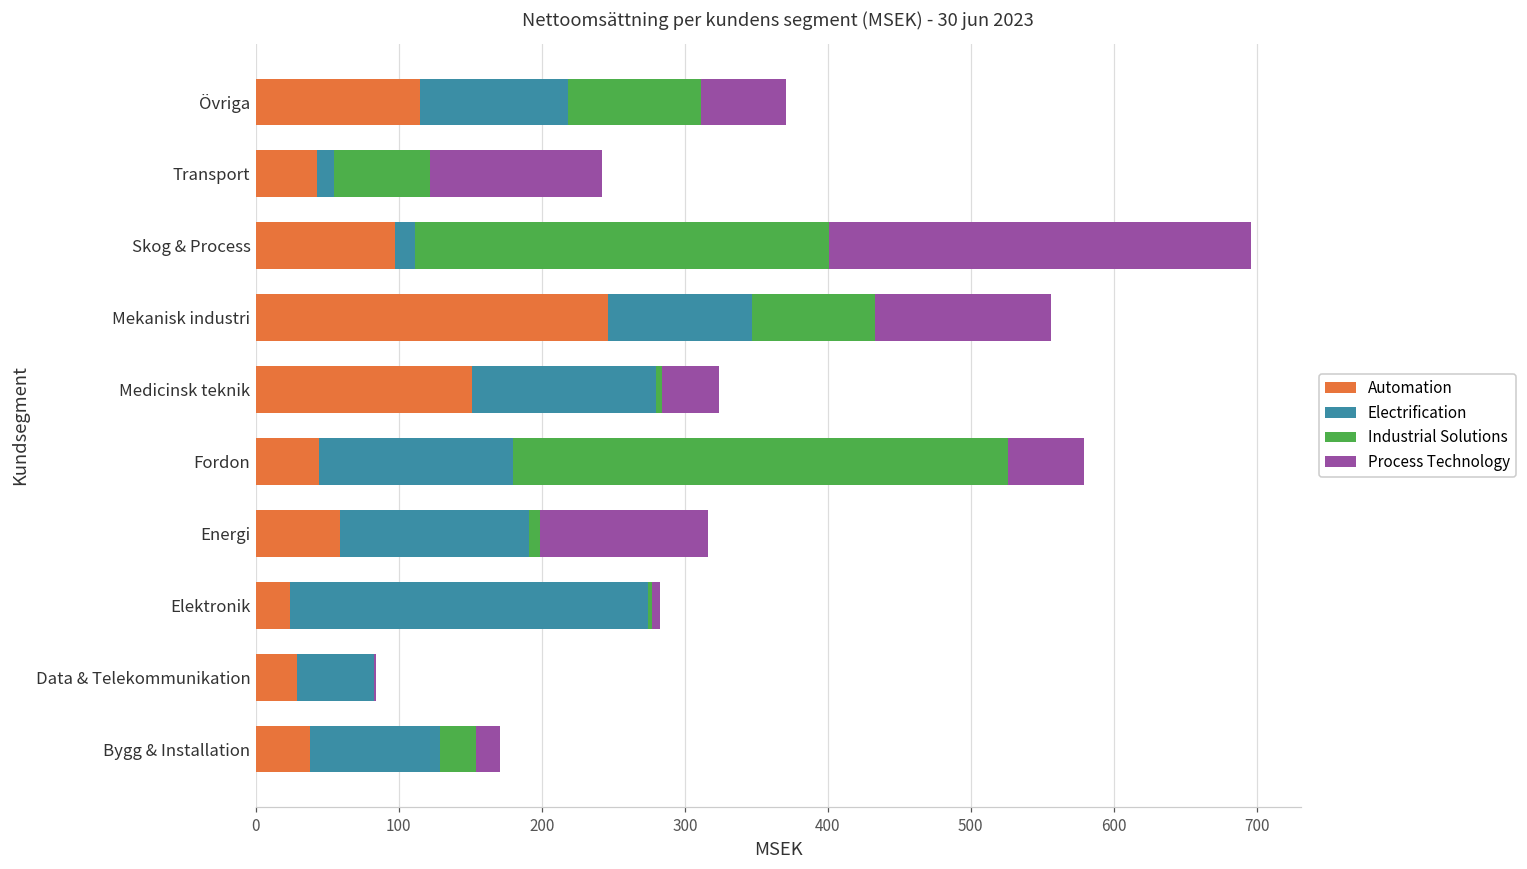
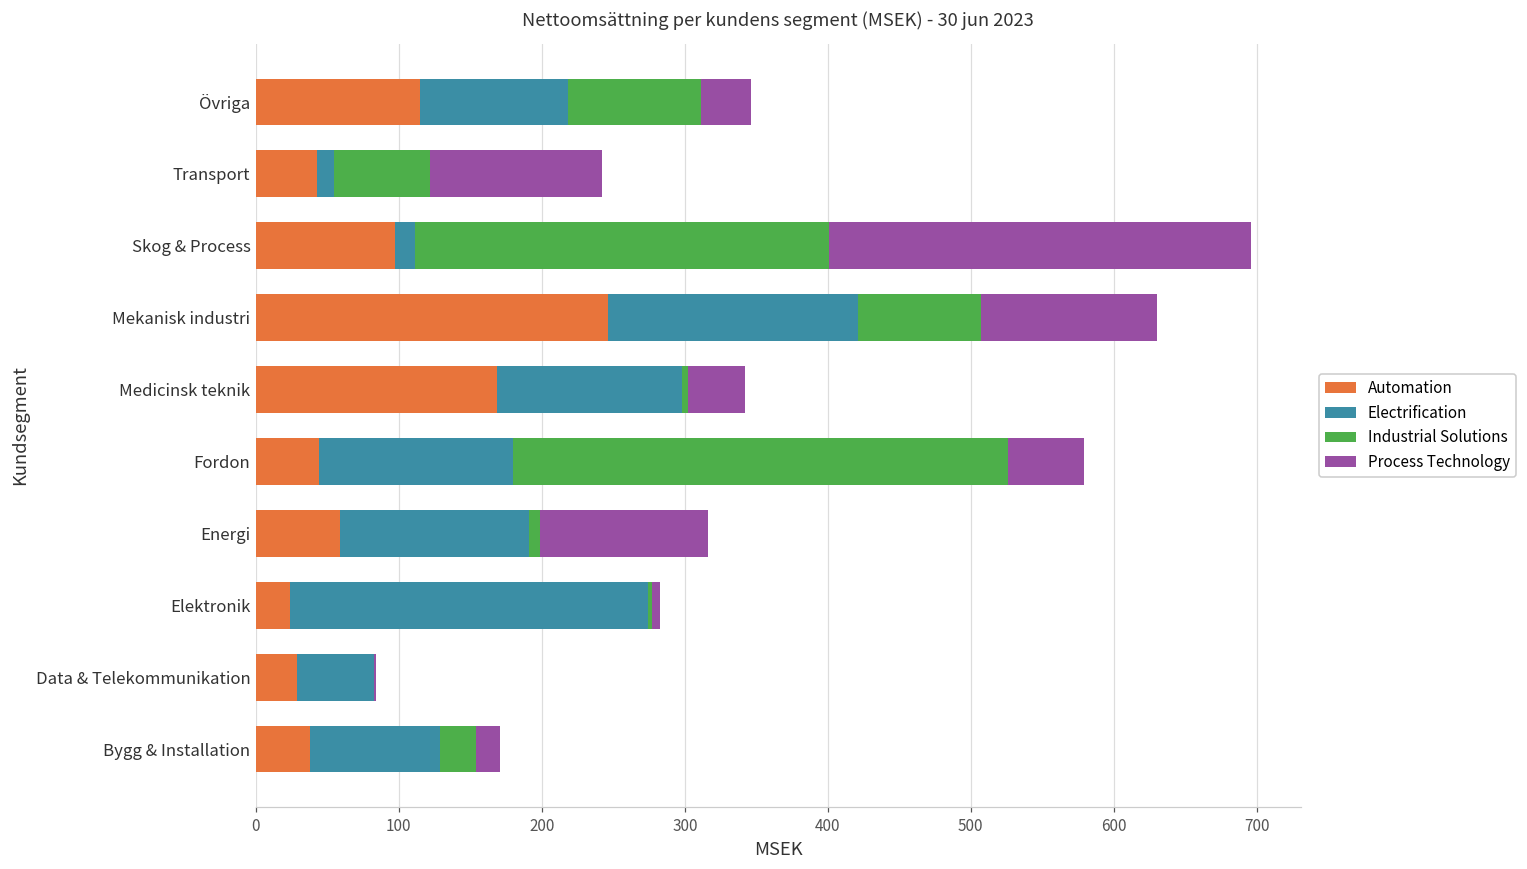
  {
    "Automation": {
      "Övriga": 115,
      "Transport": 43,
      "Skog & Process": 97,
      "Mekanisk industri": 246,
-     "Medicinsk teknik": 151,
+     "Medicinsk teknik": 169,
      "Fordon": 44,
      "Energi": 59,
      "Elektronik": 24,
      "Data & Telekommunikation": 29,
      "Bygg & Installation": 38
    },
    "Electrification": {
      "Övriga": 103,
      "Transport": 12,
      "Skog & Process": 14,
-     "Mekanisk industri": 101,
+     "Mekanisk industri": 175,
      "Medicinsk teknik": 129,
      "Fordon": 136,
      "Energi": 132,
      "Elektronik": 250,
      "Data & Telekommunikation": 54,
      "Bygg & Installation": 91
    },
    "Industrial Solutions": {
      "Övriga": 93,
      "Transport": 67,
      "Skog & Process": 290,
      "Mekanisk industri": 86,
      "Medicinsk teknik": 4,
      "Fordon": 346,
      "Energi": 8,
      "Elektronik": 3,
      "Data & Telekommunikation": 0,
      "Bygg & Installation": 25
    },
    "Process Technology": {
-     "Övriga": 60,
+     "Övriga": 35,
      "Transport": 120,
      "Skog & Process": 295,
      "Mekanisk industri": 123,
      "Medicinsk teknik": 40,
      "Fordon": 53,
      "Energi": 117,
      "Elektronik": 6,
      "Bygg & Installation": 17
    }
  }
